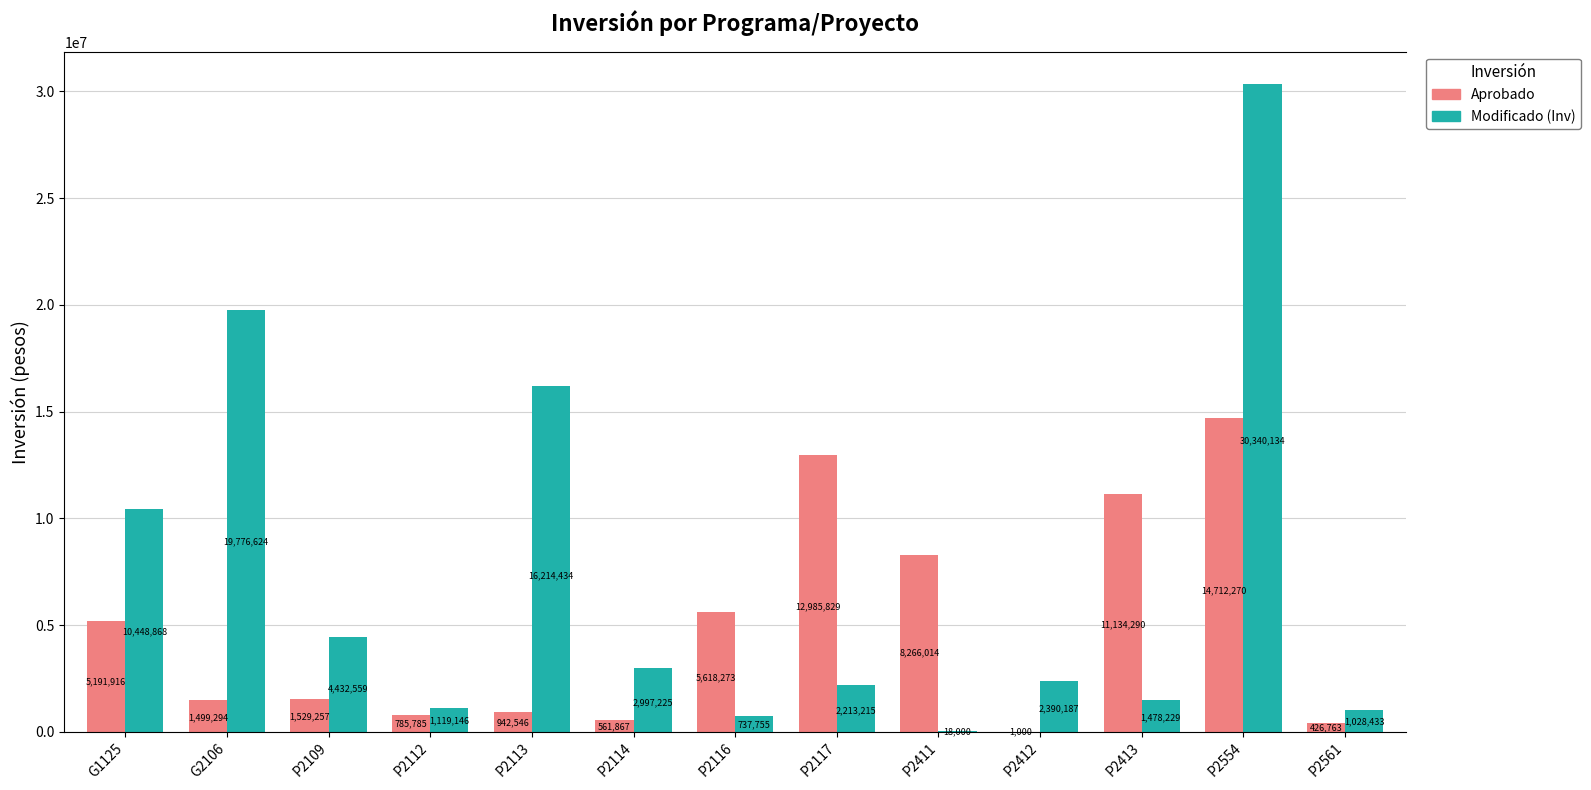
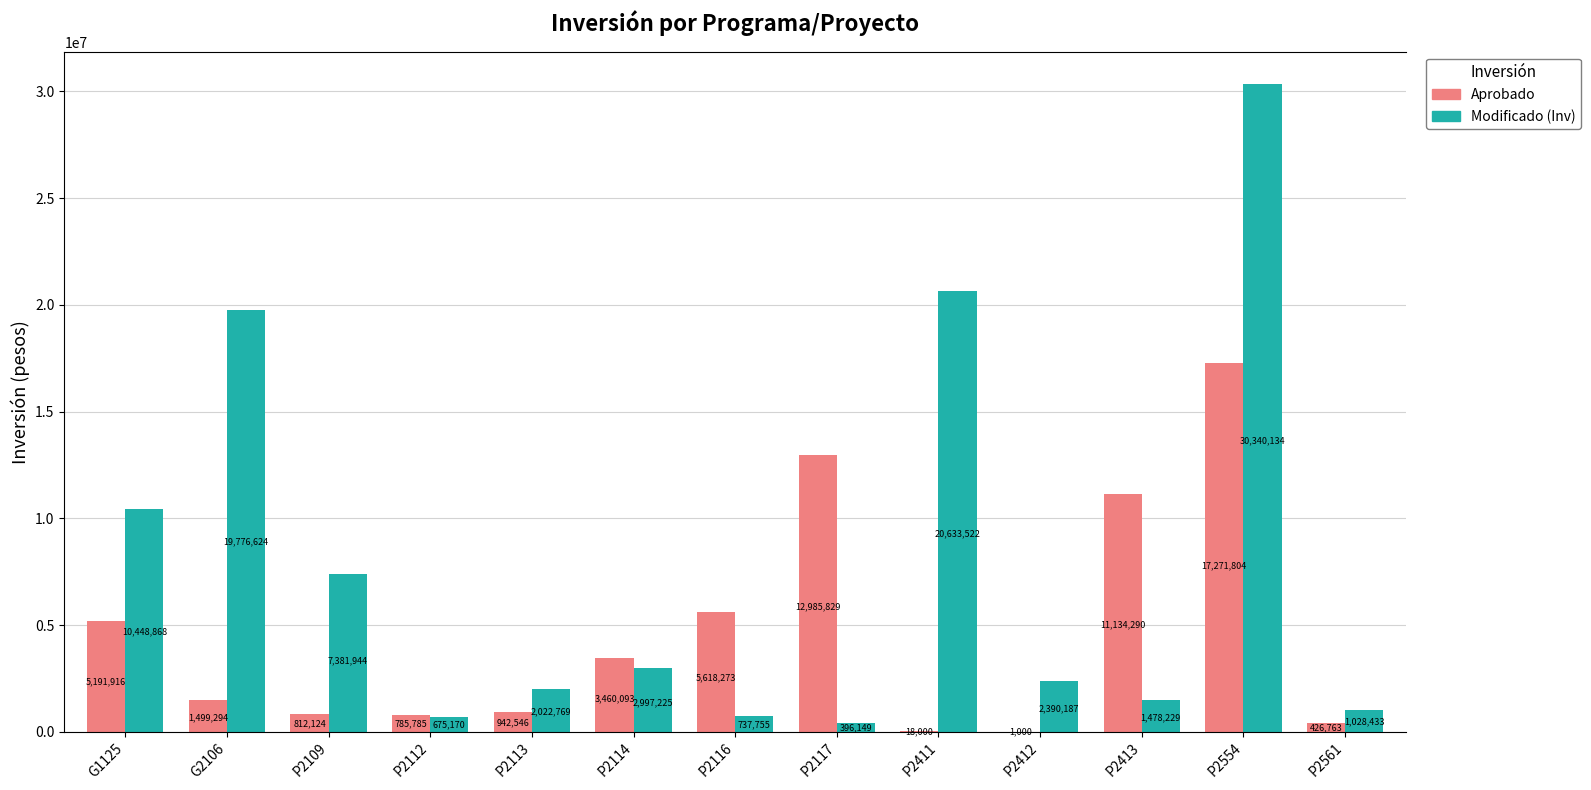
  {
    "Aprobado": {
      "G1125": "5,191,916",
      "G2106": "1,499,294",
-     "P2109": "1,529,257",
+     "P2109": "812,124",
      "P2112": "785,785",
      "P2113": "942,546",
-     "P2114": "561,867",
+     "P2114": "3,460,093",
      "P2116": "5,618,273",
      "P2117": "12,985,829",
-     "P2411": "8,266,014",
+     "P2411": "18,000",
      "P2412": "1,000",
      "P2413": "11,134,290",
-     "P2554": "14,712,270",
+     "P2554": "17,271,804",
      "P2561": "426,763"
    },
    "Modificado (Inv)": {
      "G1125": "10,448,868",
      "G2106": "19,776,624",
-     "P2109": "4,432,559",
-     "P2112": "1,119,146",
-     "P2113": "16,214,434",
+     "P2109": "7,381,944",
+     "P2112": "675,170",
+     "P2113": "2,022,769",
      "P2114": "2,997,225",
      "P2116": "737,755",
-     "P2117": "2,213,215",
-     "P2411": "18,000",
+     "P2117": "396,149",
+     "P2411": "20,633,522",
      "P2412": "2,390,187",
      "P2413": "1,478,229",
      "P2554": "30,340,134",
      "P2561": "1,028,433"
    }
  }
